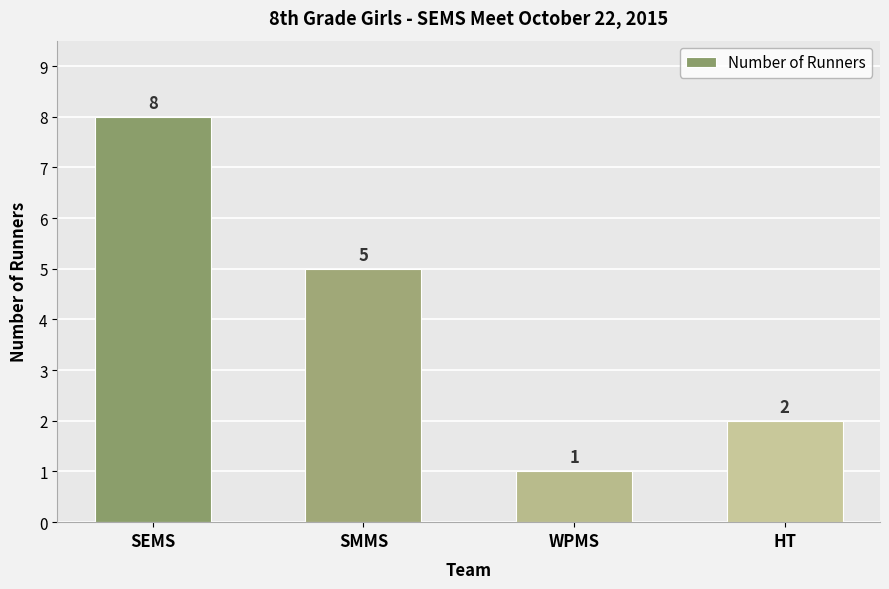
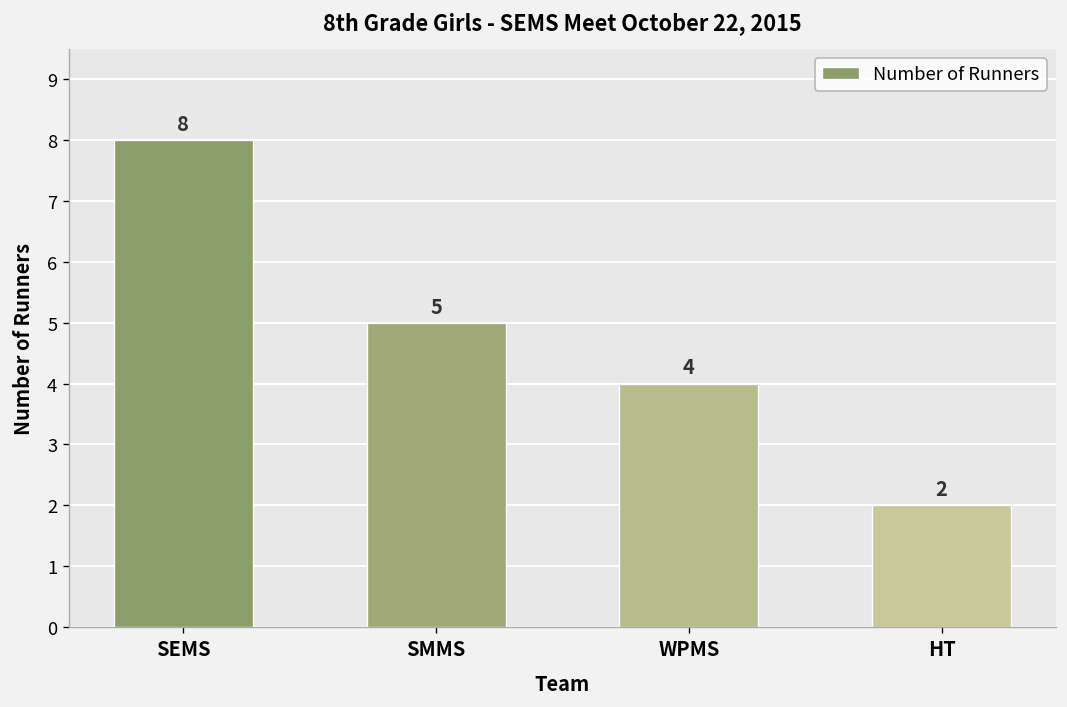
  {
    "SEMS": 8,
    "SMMS": 5,
-   "WPMS": 1,
+   "WPMS": 4,
    "HT": 2
  }
